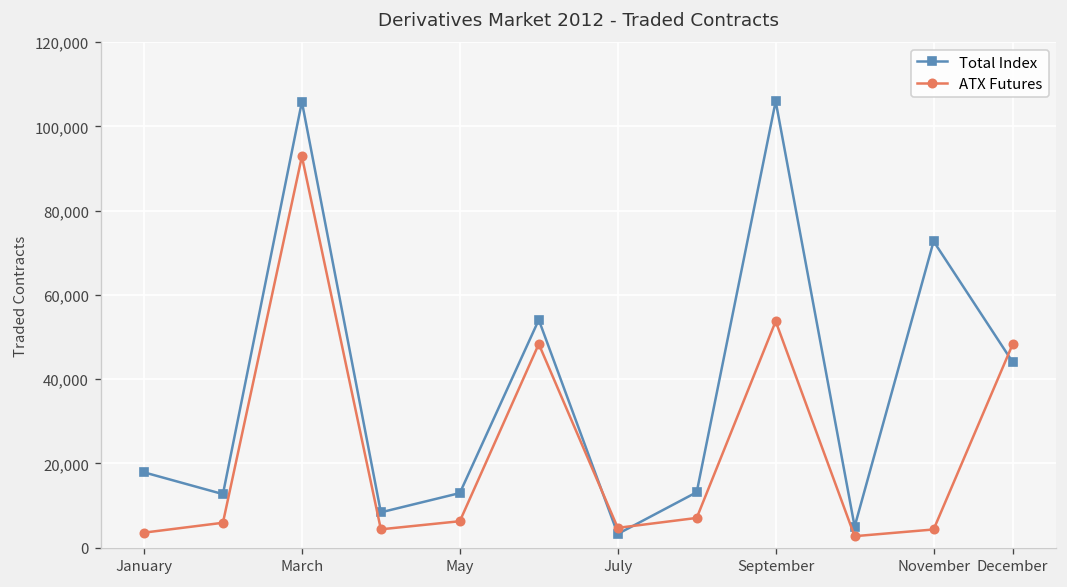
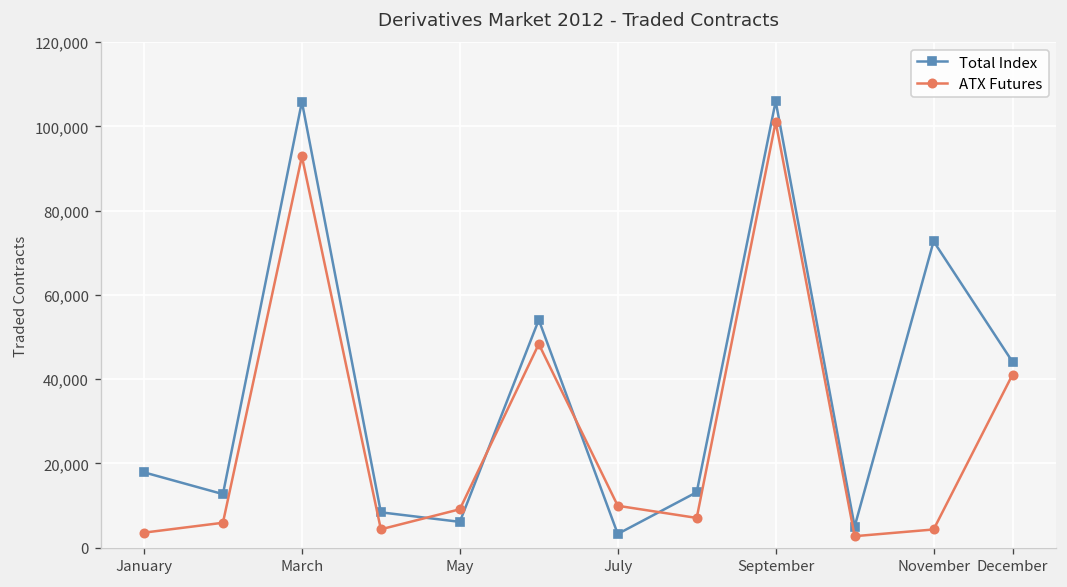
  {
    "Total Index": {
      "January": "18,000",
      "March": "106,000",
-     "May": "13,000",
+     "May": "6,000",
      "July": "3,000",
      "September": "106,000",
      "November": "73,000",
      "December": "44,000"
    },
    "ATX Futures": {
      "January": "4,000",
      "March": "93,000",
-     "May": "6,000",
-     "July": "5,000",
-     "September": "54,000",
+     "May": "9,000",
+     "July": "10,000",
+     "September": "101,000",
      "November": "4,000",
-     "December": "48,000"
+     "December": "41,000"
    }
  }
